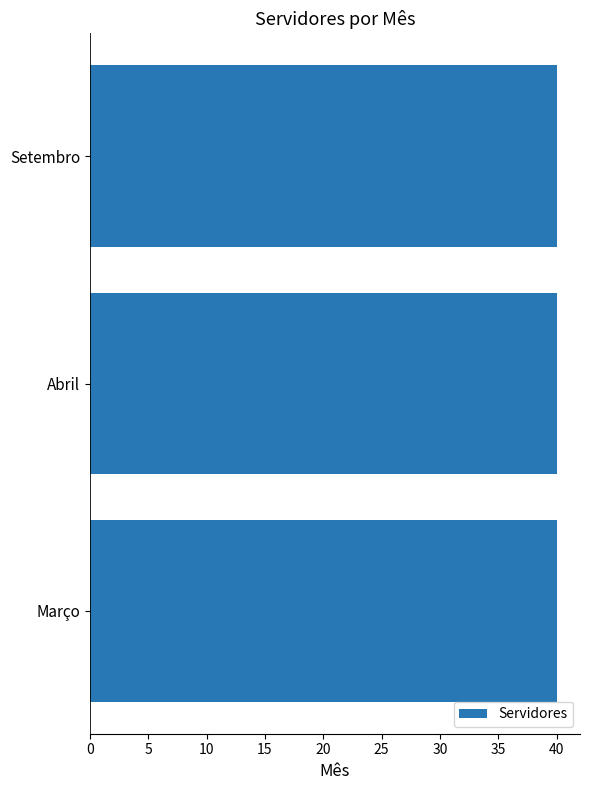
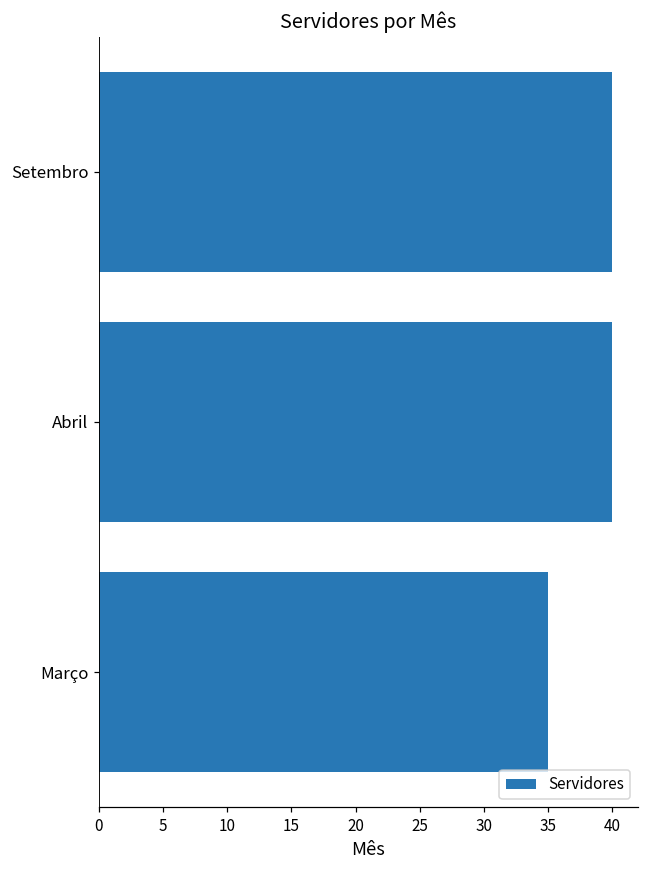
  {
    "Setembro": 40,
    "Abril": 40,
-   "Março": 40
+   "Março": 35
  }
